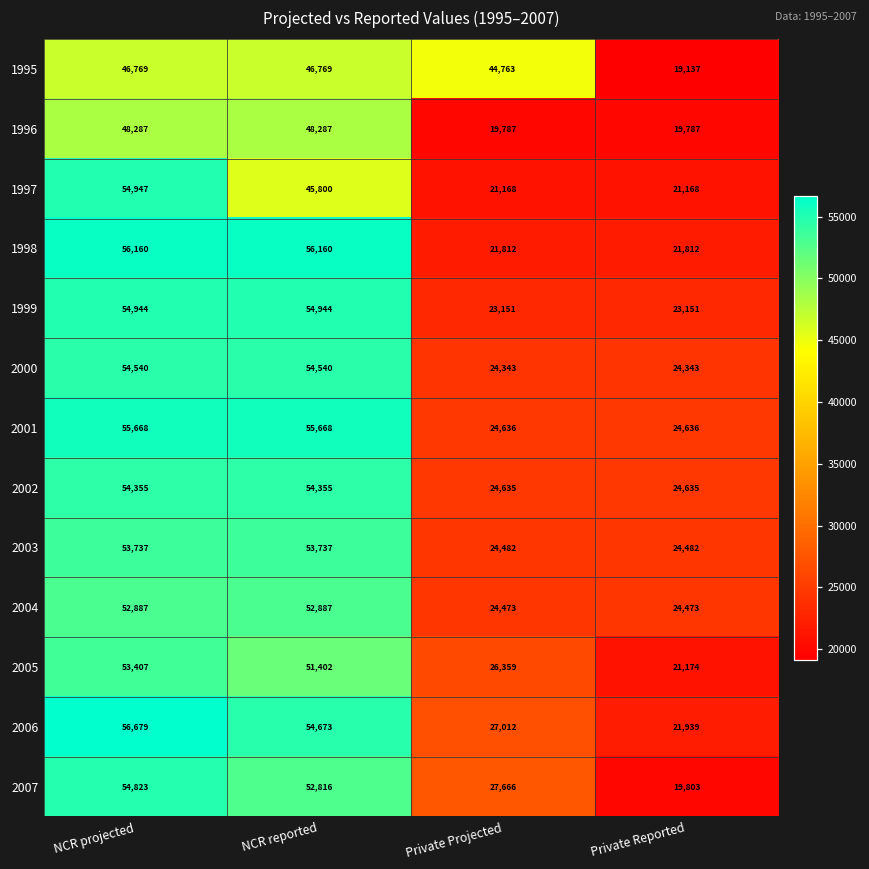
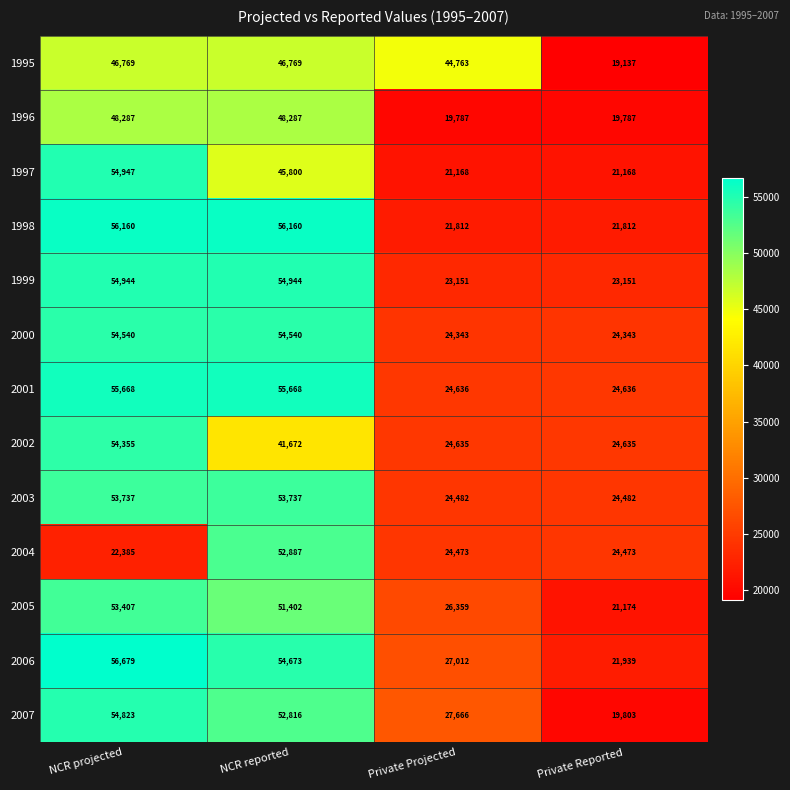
  {
    "1995": {
      "NCR projected": "46,769",
      "NCR reported": "46,769",
      "Private Projected": "44,763",
      "Private Reported": "19,137"
    },
    "1996": {
      "NCR projected": "48,287",
      "NCR reported": "48,287",
      "Private Projected": "19,787",
      "Private Reported": "19,787"
    },
    "1997": {
      "NCR projected": "54,947",
      "NCR reported": "45,800",
      "Private Projected": "21,168",
      "Private Reported": "21,168"
    },
    "1998": {
      "NCR projected": "56,160",
      "NCR reported": "56,160",
      "Private Projected": "21,812",
      "Private Reported": "21,812"
    },
    "1999": {
      "NCR projected": "54,944",
      "NCR reported": "54,944",
      "Private Projected": "23,151",
      "Private Reported": "23,151"
    },
    "2000": {
      "NCR projected": "54,540",
      "NCR reported": "54,540",
      "Private Projected": "24,343",
      "Private Reported": "24,343"
    },
    "2001": {
      "NCR projected": "55,668",
      "NCR reported": "55,668",
      "Private Projected": "24,636",
      "Private Reported": "24,636"
    },
    "2002": {
      "NCR projected": "54,355",
-     "NCR reported": "54,355",
+     "NCR reported": "41,672",
      "Private Projected": "24,635",
      "Private Reported": "24,635"
    },
    "2003": {
      "NCR projected": "53,737",
      "NCR reported": "53,737",
      "Private Projected": "24,482",
      "Private Reported": "24,482"
    },
    "2004": {
-     "NCR projected": "52,887",
+     "NCR projected": "22,385",
      "NCR reported": "52,887",
      "Private Projected": "24,473",
      "Private Reported": "24,473"
    },
    "2005": {
      "NCR projected": "53,407",
      "NCR reported": "51,402",
      "Private Projected": "26,359",
      "Private Reported": "21,174"
    },
    "2006": {
      "NCR projected": "56,679",
      "NCR reported": "54,673",
      "Private Projected": "27,012",
      "Private Reported": "21,939"
    },
    "2007": {
      "NCR projected": "54,823",
      "NCR reported": "52,816",
      "Private Projected": "27,666",
      "Private Reported": "19,803"
    }
  }
